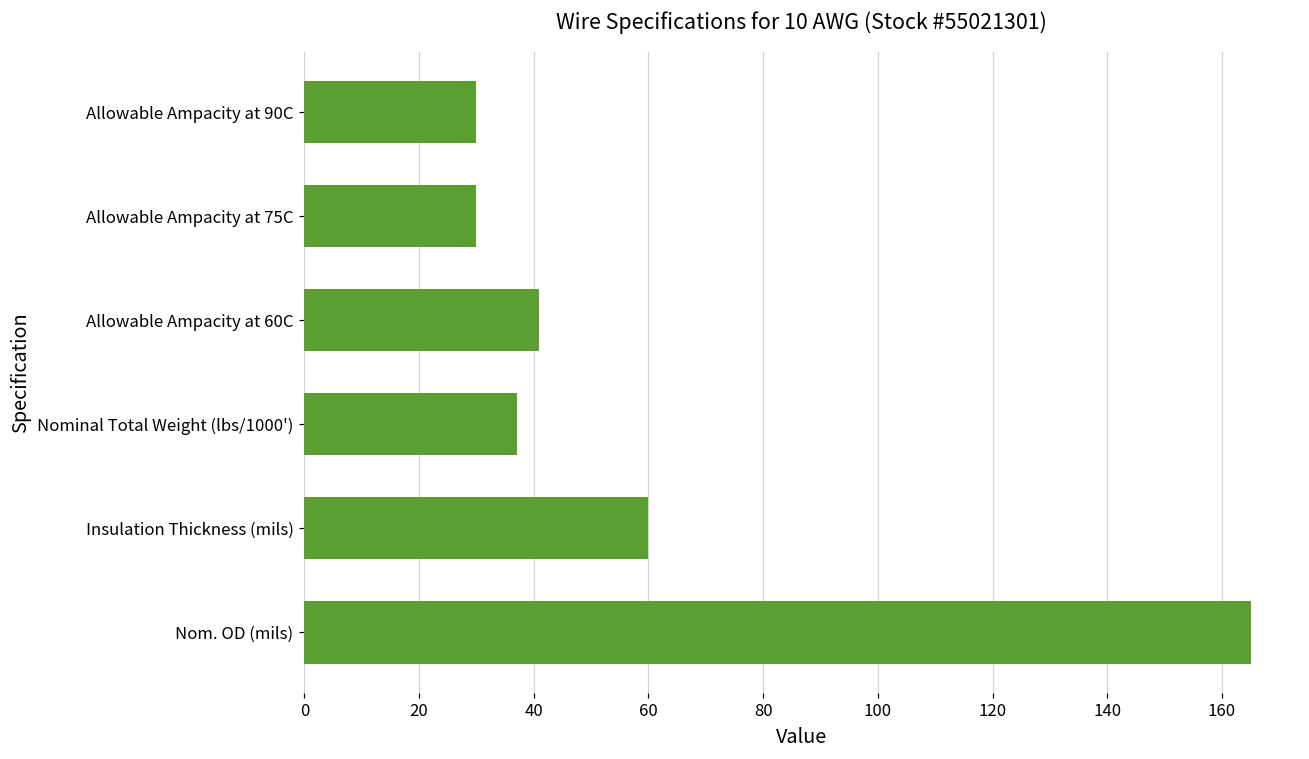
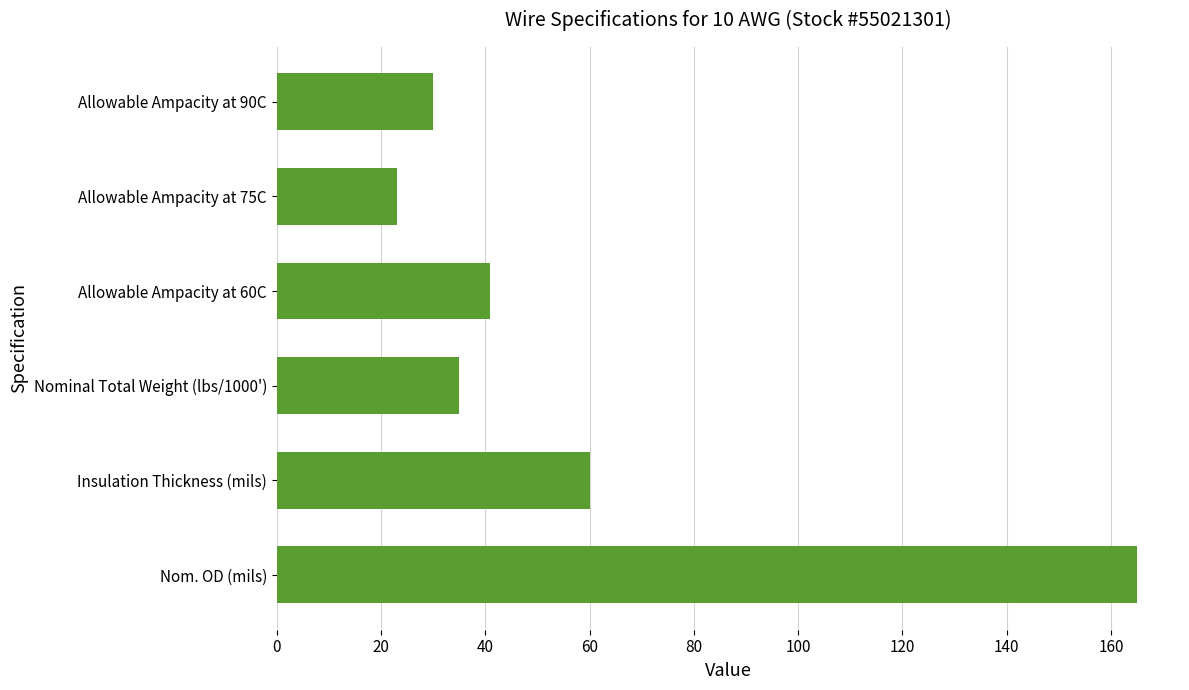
  {
    "Allowable Ampacity at 90C": 30,
-   "Allowable Ampacity at 75C": 30,
+   "Allowable Ampacity at 75C": 23,
    "Allowable Ampacity at 60C": 41,
-   "Nominal Total Weight (lbs/1000')": 37,
+   "Nominal Total Weight (lbs/1000')": 35,
    "Insulation Thickness (mils)": 60,
    "Nom. OD (mils)": 165
  }
